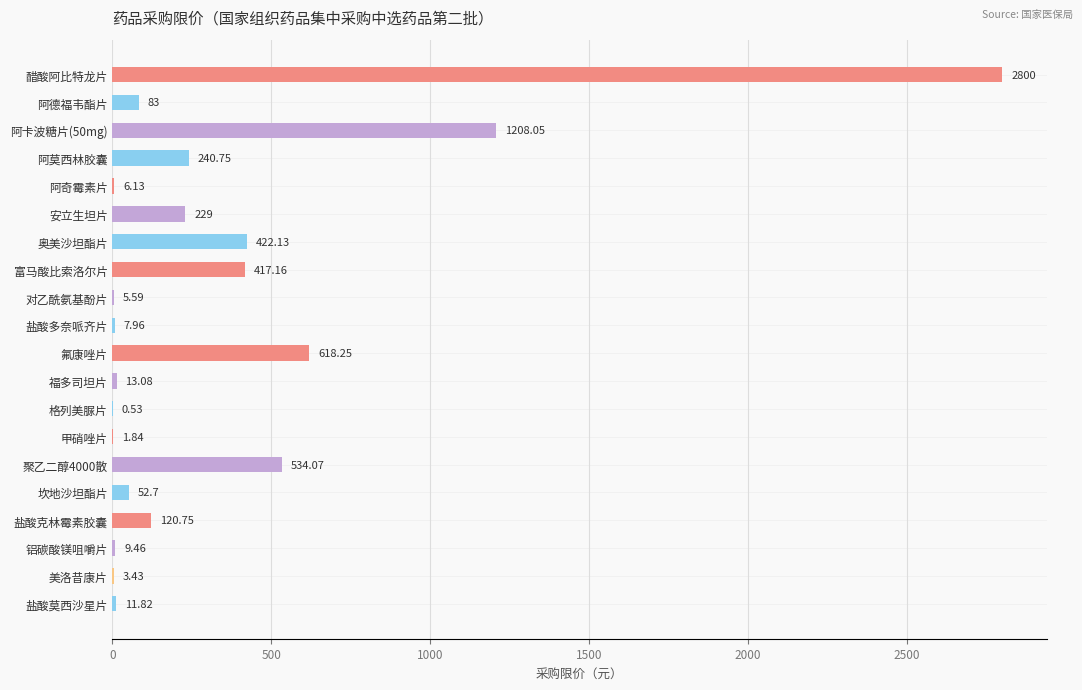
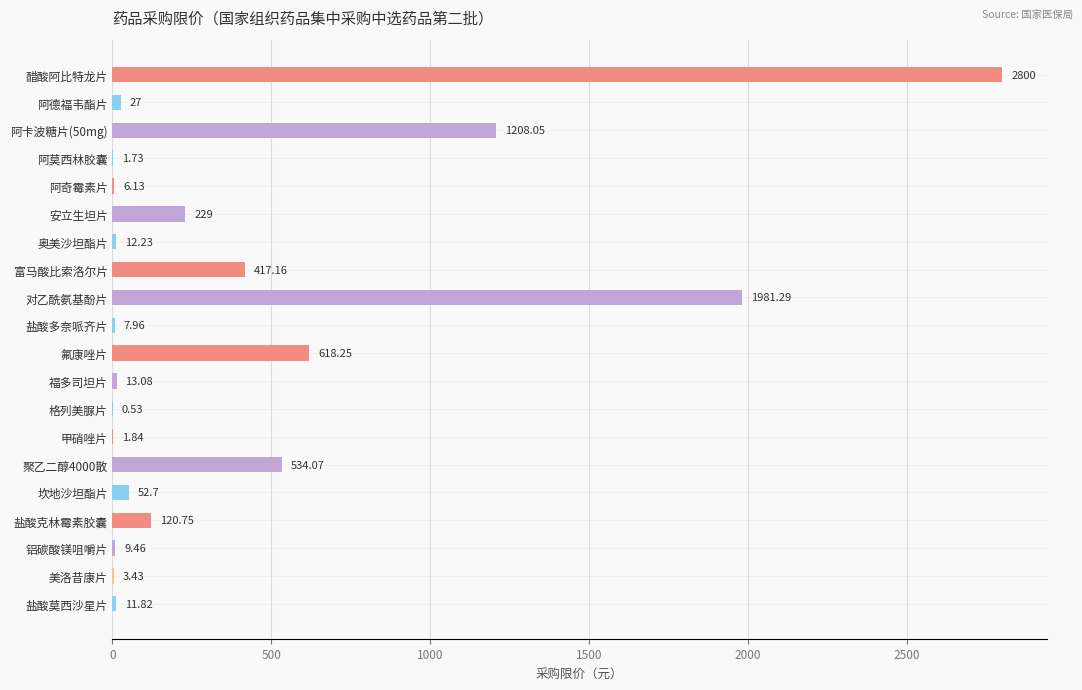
  {
    "醋酸阿比特龙片": 2800,
-   "阿德福韦酯片": 83,
+   "阿德福韦酯片": 27,
    "阿卡波糖片(50mg)": 1208.05,
-   "阿莫西林胶囊": 240.75,
+   "阿莫西林胶囊": 1.73,
    "阿奇霉素片": 6.13,
    "安立生坦片": 229,
-   "奥美沙坦酯片": 422.13,
+   "奥美沙坦酯片": 12.23,
    "富马酸比索洛尔片": 417.16,
-   "对乙酰氨基酚片": 5.59,
+   "对乙酰氨基酚片": 1981.29,
    "盐酸多奈哌齐片": 7.96,
    "氟康唑片": 618.25,
    "福多司坦片": 13.08,
    "格列美脲片": 0.53,
    "甲硝唑片": 1.84,
    "聚乙二醇4000散": 534.07,
    "坎地沙坦酯片": 52.7,
    "盐酸克林霉素胶囊": 120.75,
    "铝碳酸镁咀嚼片": 9.46,
    "美洛昔康片": 3.43,
    "盐酸莫西沙星片": 11.82
  }
